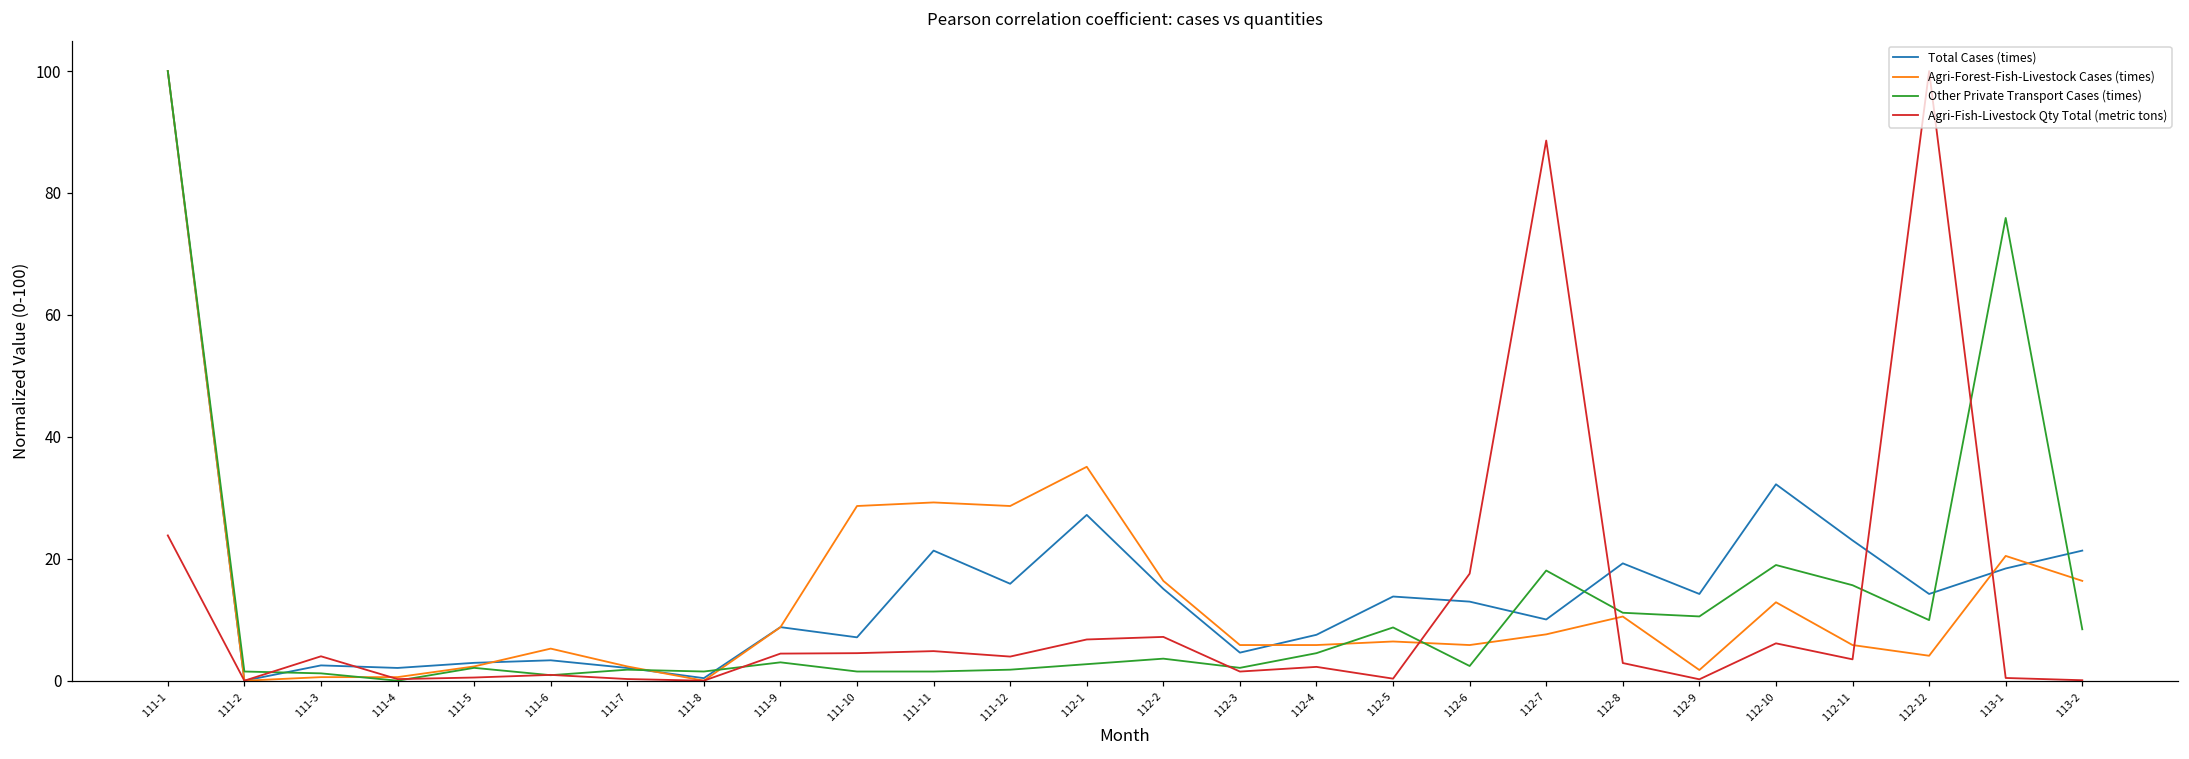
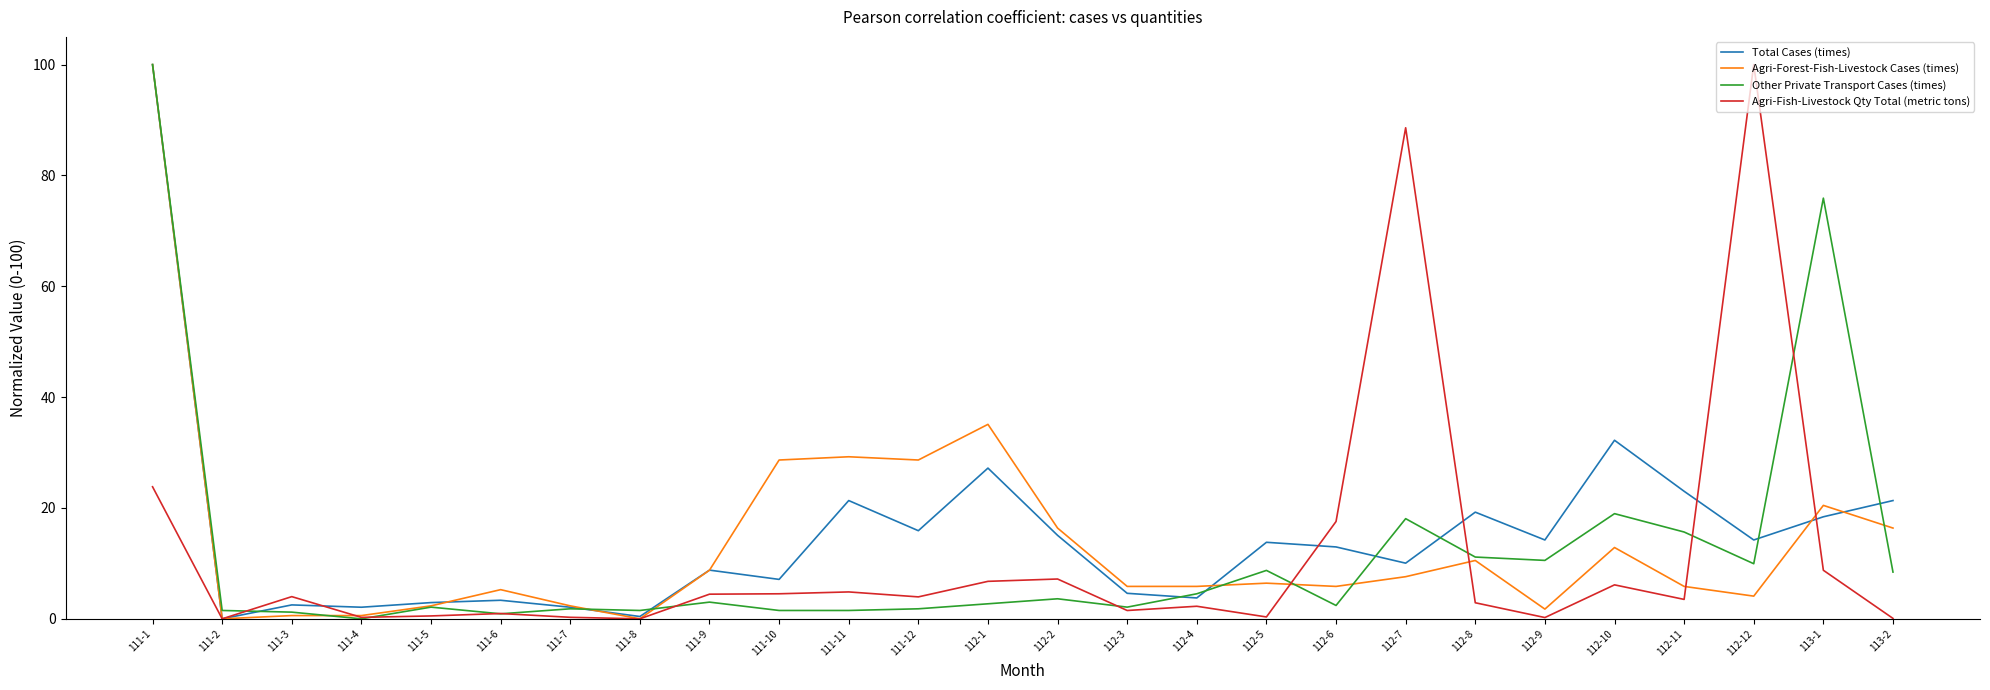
  {
    "Total Cases (times)": {
      "111-3": 3,
      "111-4": 2,
      "111-5": 3,
      "111-6": 3,
      "111-10": 7,
      "111-11": 21,
      "111-12": 16,
      "112-1": 27,
      "112-2": 15,
      "112-3": 5,
-     "112-4": 8,
+     "112-4": 4,
      "112-5": 14,
      "112-6": 13,
      "112-7": 10,
      "112-8": 19,
      "112-9": 14,
      "112-10": 32,
      "112-11": 23,
      "112-12": 14,
      "113-1": 18,
      "113-2": 21
    },
    "Agri-Forest-Fish-Livestock Cases (times)": {
      "111-3": 1,
      "111-6": 5,
      "111-10": 29,
      "111-11": 29,
      "111-12": 29,
      "112-1": 35,
      "112-2": 16,
      "112-3": 6,
      "112-4": 6,
      "112-5": 6,
      "112-6": 6,
      "112-7": 8,
      "112-8": 11,
      "112-9": 2,
      "112-10": 13,
      "112-11": 6,
      "112-12": 4,
      "113-1": 20,
      "113-2": 16
    },
    "Other Private Transport Cases (times)": {
      "111-2": 2,
      "111-3": 1,
      "111-8": 2,
      "111-9": 3,
      "111-10": 2,
      "111-11": 2,
      "111-12": 2,
      "112-1": 3,
      "112-2": 4,
      "112-3": 2,
      "112-4": 5,
      "112-5": 9,
      "112-6": 2,
      "112-7": 18,
      "112-8": 11,
      "112-9": 11,
      "112-10": 19,
      "112-11": 16,
      "112-12": 10,
      "113-1": 76,
      "113-2": 8
    },
    "Agri-Fish-Livestock Qty Total (metric tons)": {
      "111-1": 24,
      "111-3": 4,
      "111-5": 1,
      "111-7": 0,
      "111-9": 4,
      "111-10": 5,
      "111-11": 5,
      "111-12": 4,
      "112-1": 7,
      "112-2": 7,
      "112-3": 2,
      "112-4": 2,
      "112-5": 0,
      "112-6": 18,
      "112-7": 89,
      "112-8": 3,
      "112-9": 0,
      "112-10": 6,
      "112-11": 4,
-     "113-1": 0,
+     "113-1": 9,
      "113-2": 0
    }
  }
